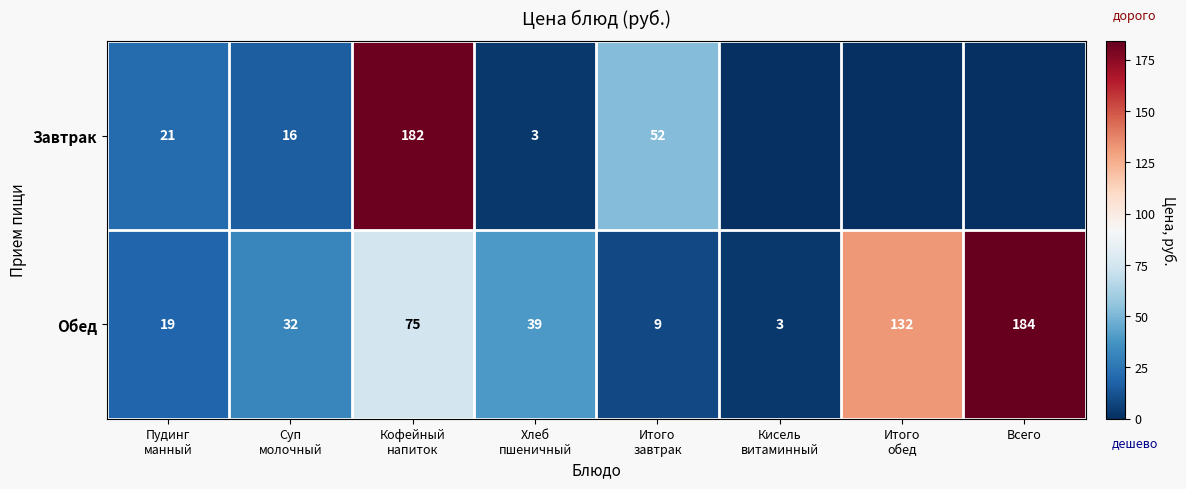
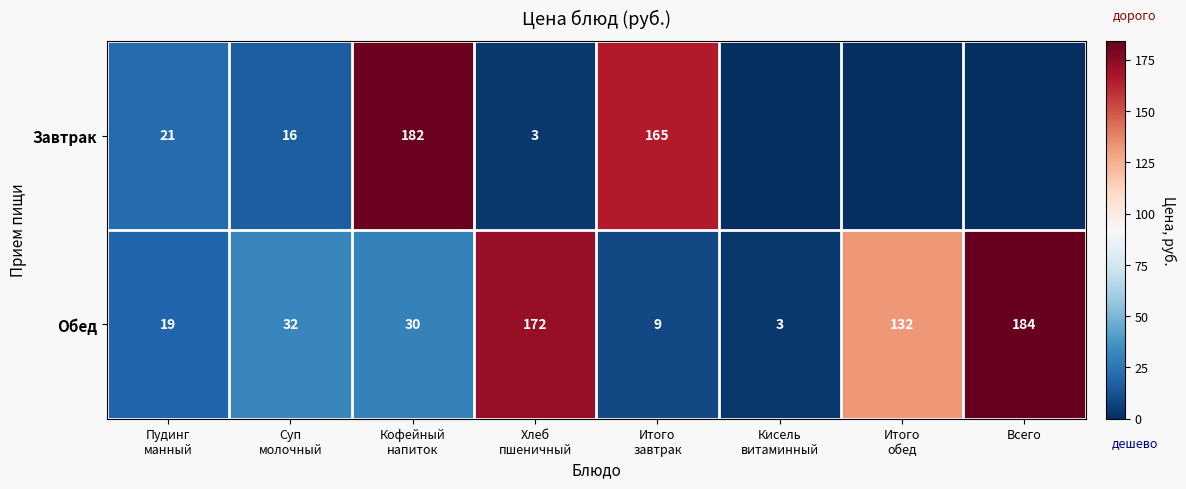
  {
    "Завтрак": {
      "Пудинг манный": 21,
      "Суп молочный": 16,
      "Кофейный напиток": 182,
      "Хлеб пшеничный": 3,
-     "Итого завтрак": 52
+     "Итого завтрак": 165
    },
    "Обед": {
      "Пудинг манный": 19,
      "Суп молочный": 32,
-     "Кофейный напиток": 75,
-     "Хлеб пшеничный": 39,
+     "Кофейный напиток": 30,
+     "Хлеб пшеничный": 172,
      "Итого завтрак": 9,
      "Кисель витаминный": 3,
      "Итого обед": 132,
      "Всего": 184
    }
  }
